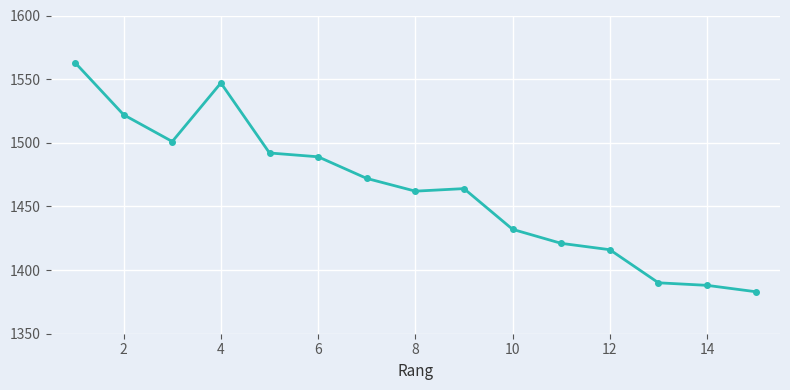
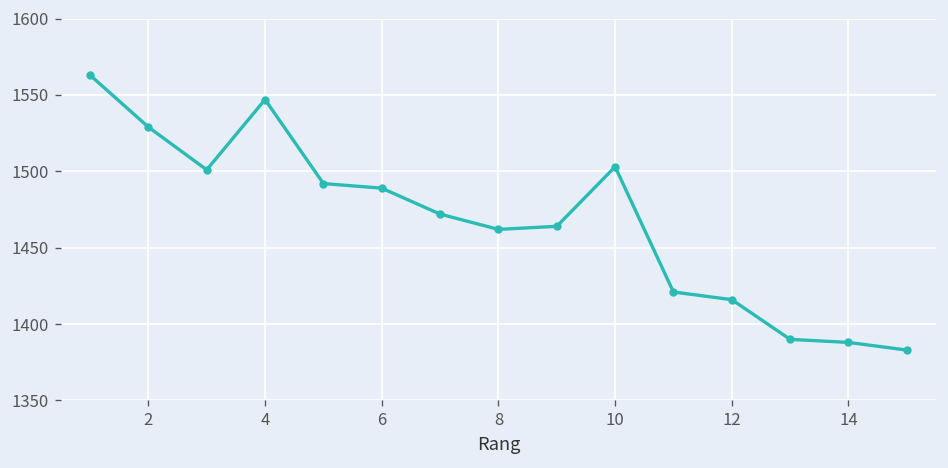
  {
-   "2": 1522,
+   "2": 1529,
    "4": 1547,
    "6": 1489,
    "8": 1462,
-   "10": 1432,
+   "10": 1503,
    "12": 1416,
    "14": 1388
  }
